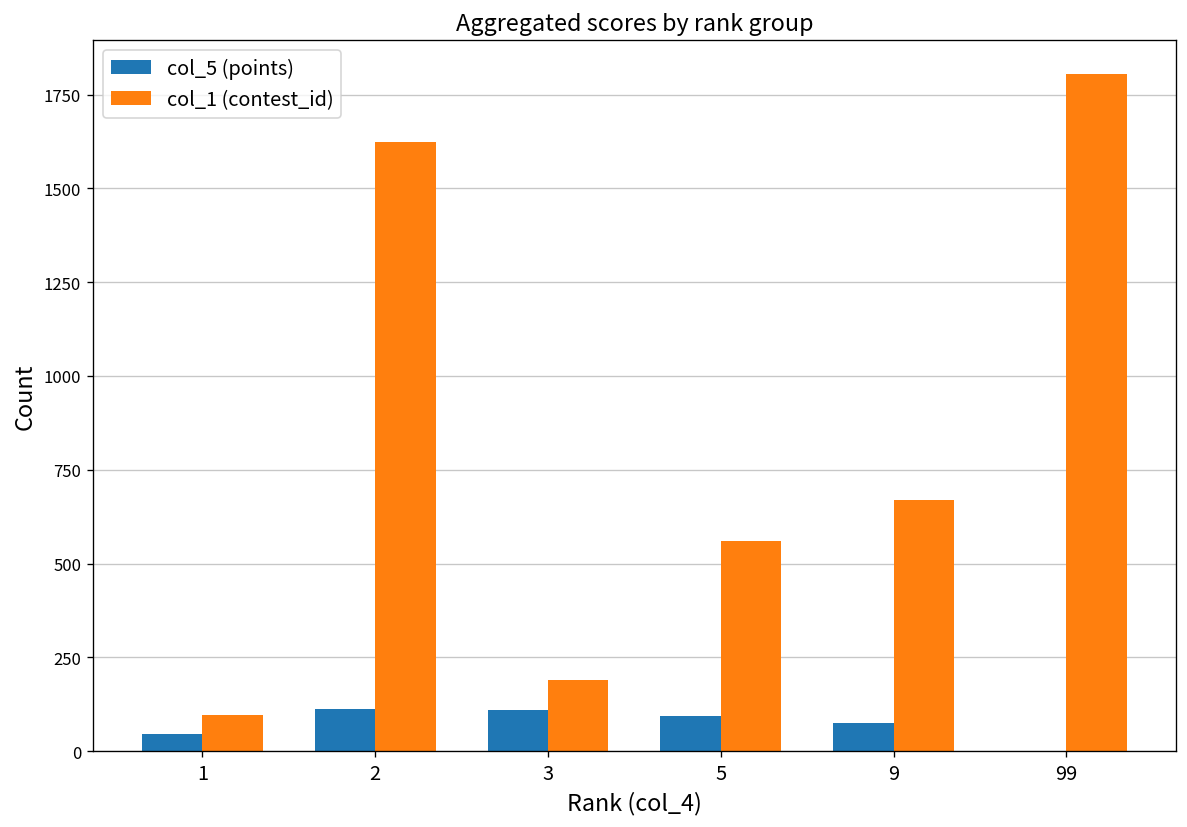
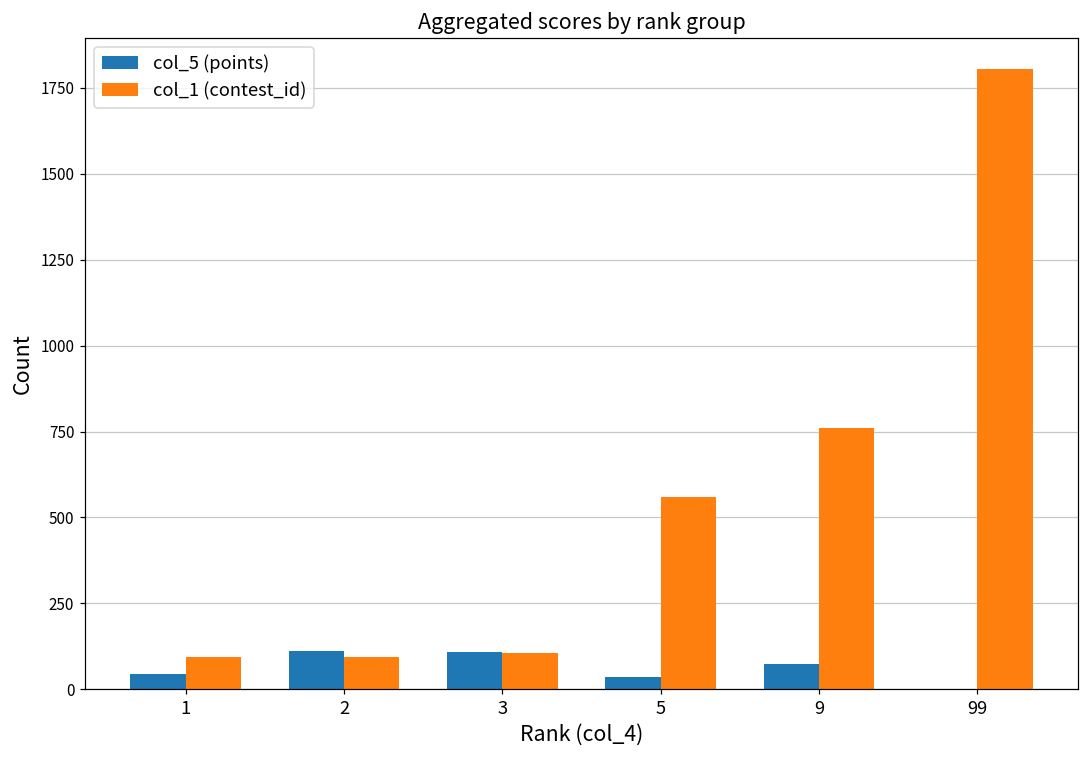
  {
    "col_5 (points)": {
      "1": 50,
      "2": 110,
      "3": 110,
-     "5": 90,
+     "5": 40,
      "9": 70,
      "99": 0
    },
    "col_1 (contest_id)": {
      "1": 100,
-     "2": 1620,
-     "3": 190,
+     "2": 100,
+     "3": 110,
      "5": 560,
-     "9": 670,
+     "9": 760,
      "99": 1810
    }
  }
